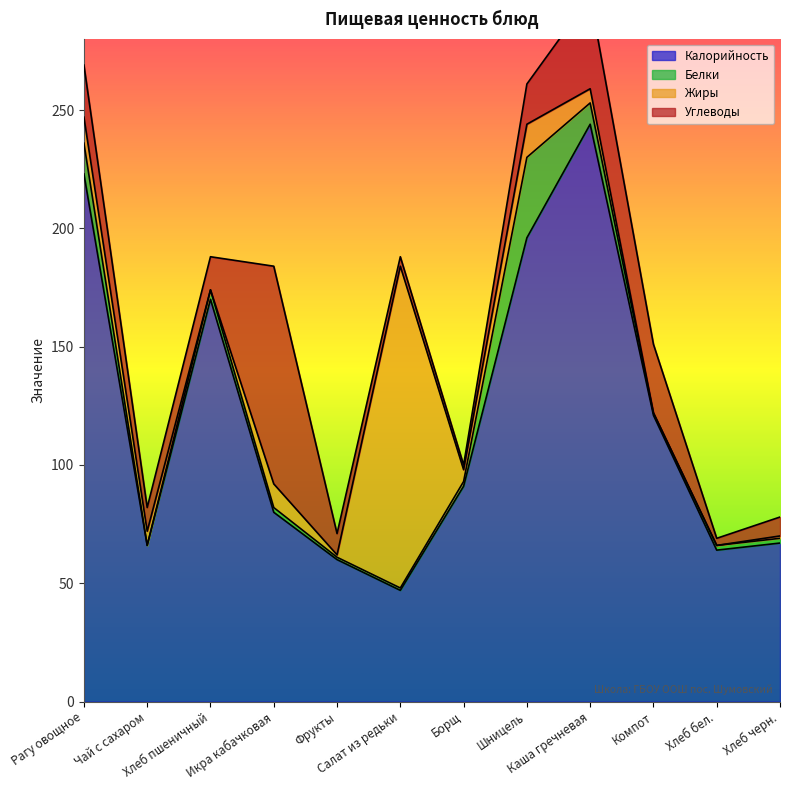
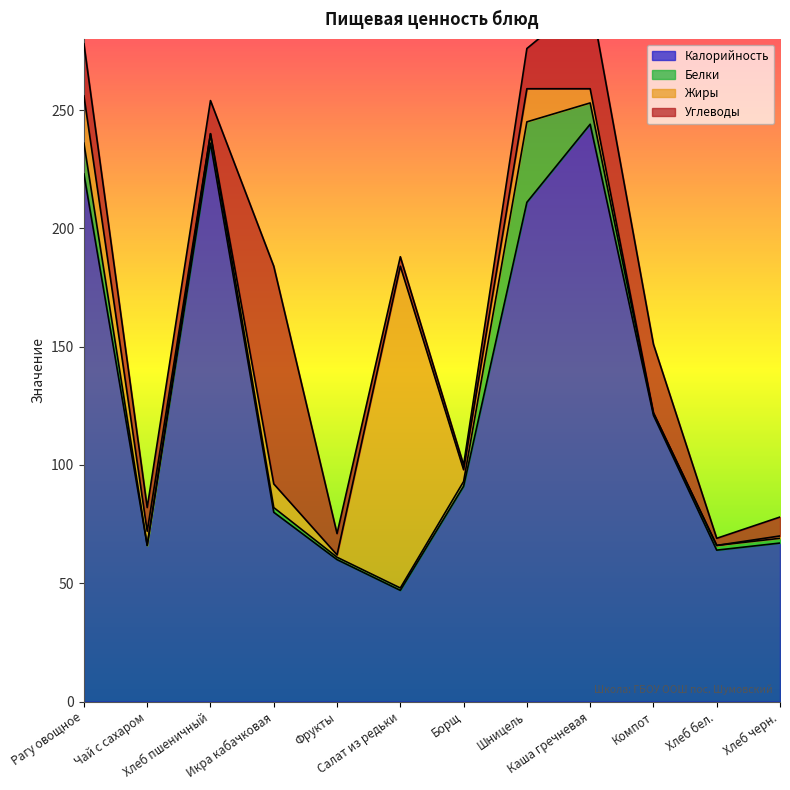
  {
    "Калорийность": {
      "Рагу овощное": 223,
-     "Хлеб пшеничный": 170,
+     "Хлеб пшеничный": 236,
      "Икра кабачковая": 80,
      "Борщ": 91,
-     "Шницель": 196,
+     "Шницель": 211,
      "Каша гречневая": 244,
      "Хлеб бел.": 64,
      "Хлеб черн.": 67
    },
    "Белки": {
      "Рагу овощное": 13,
      "Икра кабачковая": 2,
      "Борщ": 2,
      "Шницель": 34,
      "Каша гречневая": 9
    },
    "Жиры": {
-     "Рагу овощное": 11,
+     "Рагу овощное": 20,
      "Чай с сахаром": 6,
      "Икра кабачковая": 10,
      "Салат из редьки": 136,
      "Борщ": 5,
      "Шницель": 14,
      "Каша гречневая": 6
    },
    "Углеводы": {
      "Рагу овощное": 22,
      "Чай с сахаром": 10,
      "Хлеб пшеничный": 14,
      "Икра кабачковая": 92,
      "Фрукты": 9,
      "Салат из редьки": 4,
      "Борщ": 2,
      "Шницель": 17,
      "Компот": 29,
      "Хлеб бел.": 3,
      "Хлеб черн.": 8
    }
  }
